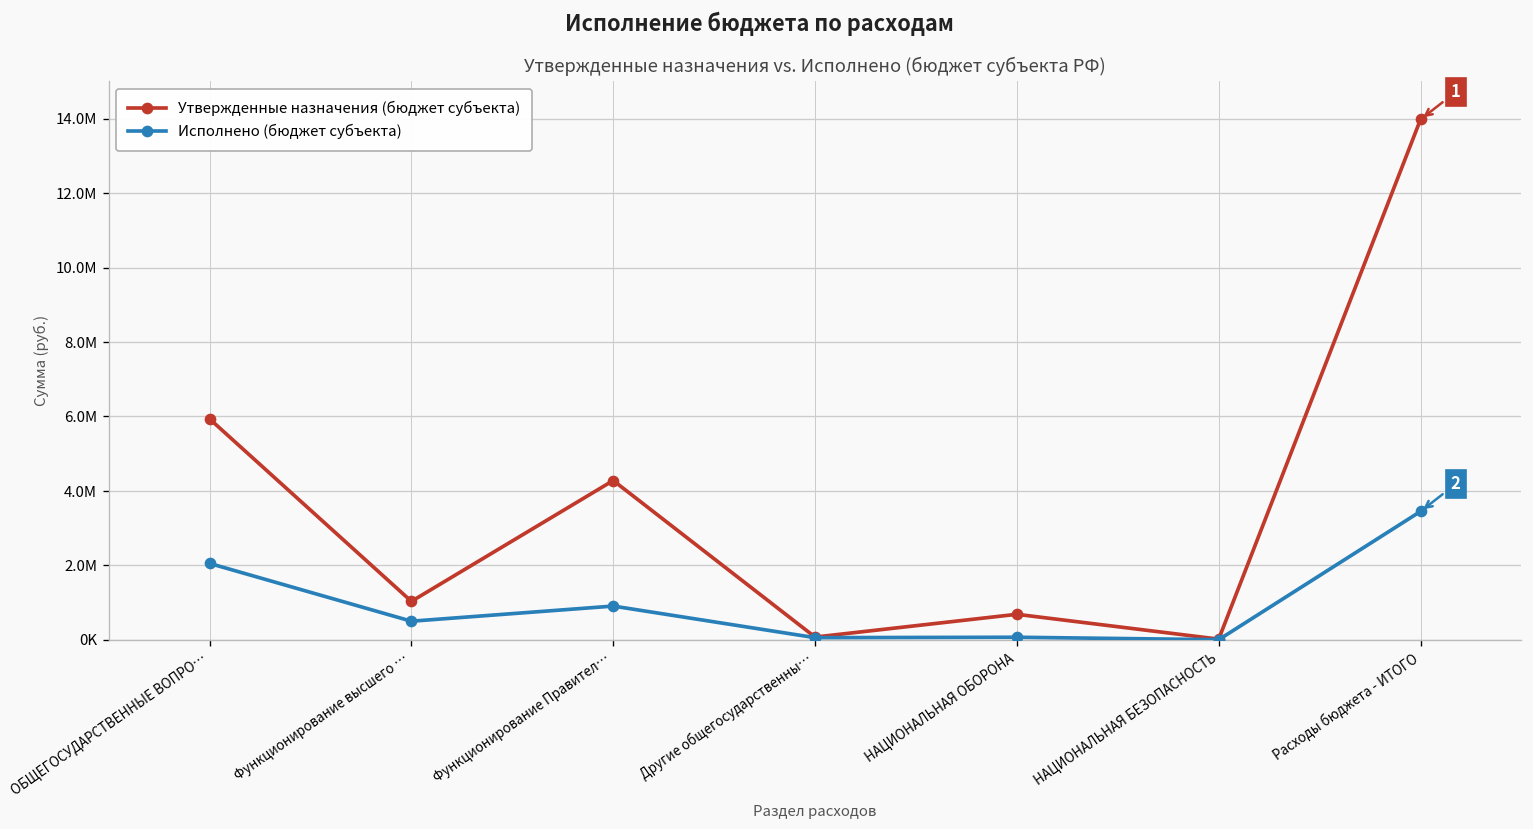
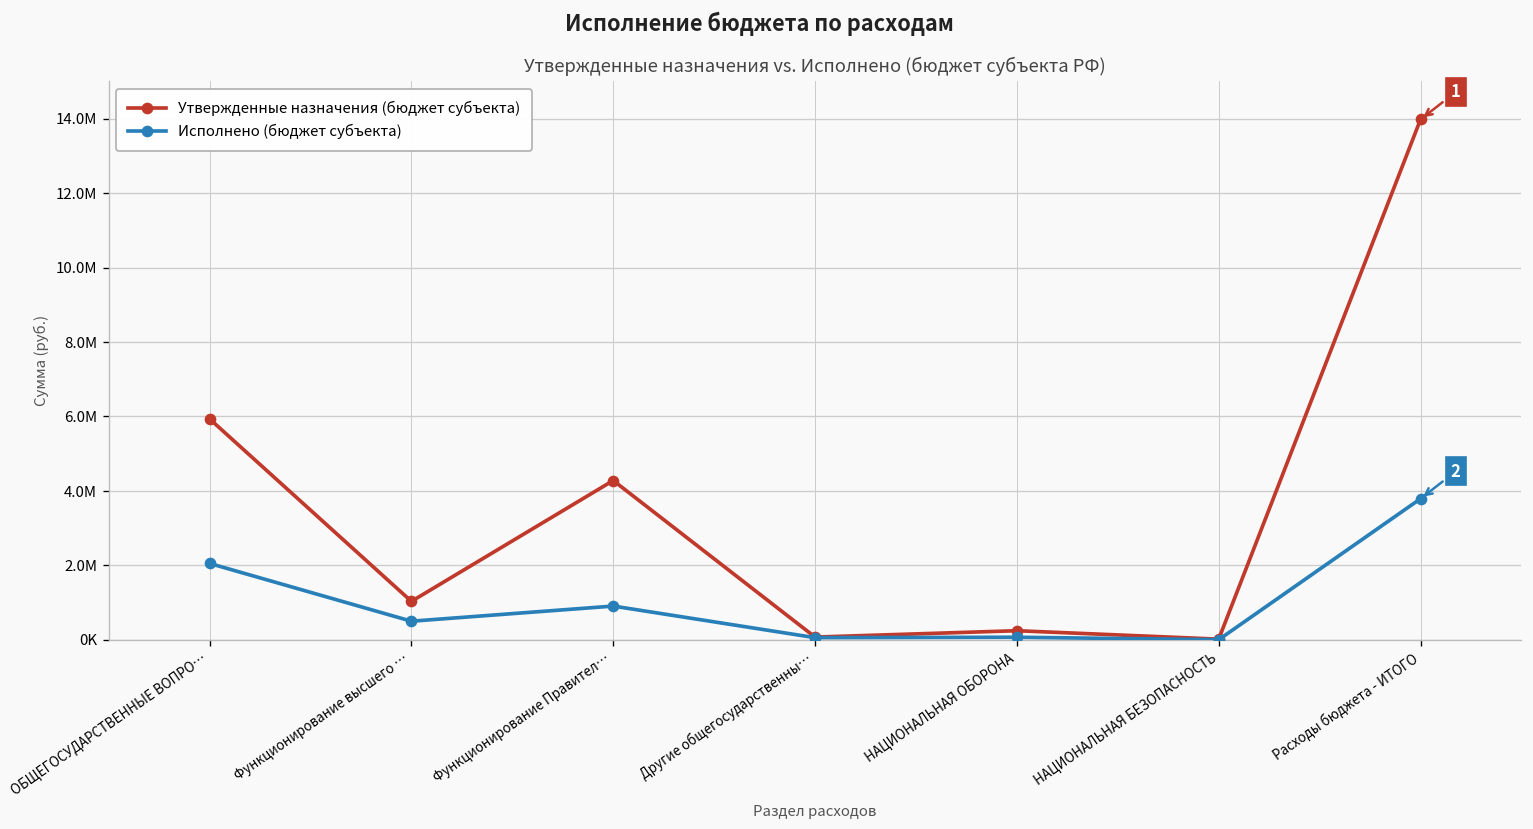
  {
    "Утвержденные назначения (бюджет субъекта)": {
      "ОБЩЕГОСУДАРСТВЕННЫЕ ВОПРО…": 5900000,
      "Функционирование высшего …": 1000000,
      "Функционирование Правител…": 4300000,
-     "НАЦИОНАЛЬНАЯ ОБОРОНА": 700000,
+     "НАЦИОНАЛЬНАЯ ОБОРОНА": 200000,
      "Расходы бюджета - ИТОГО": 14000000
    },
    "Исполнено (бюджет субъекта)": {
      "ОБЩЕГОСУДАРСТВЕННЫЕ ВОПРО…": 2000000,
      "Функционирование высшего …": 500000,
      "Функционирование Правител…": 900000,
      "НАЦИОНАЛЬНАЯ ОБОРОНА": 100000,
-     "Расходы бюджета - ИТОГО": 3400000
+     "Расходы бюджета - ИТОГО": 3800000
    }
  }
